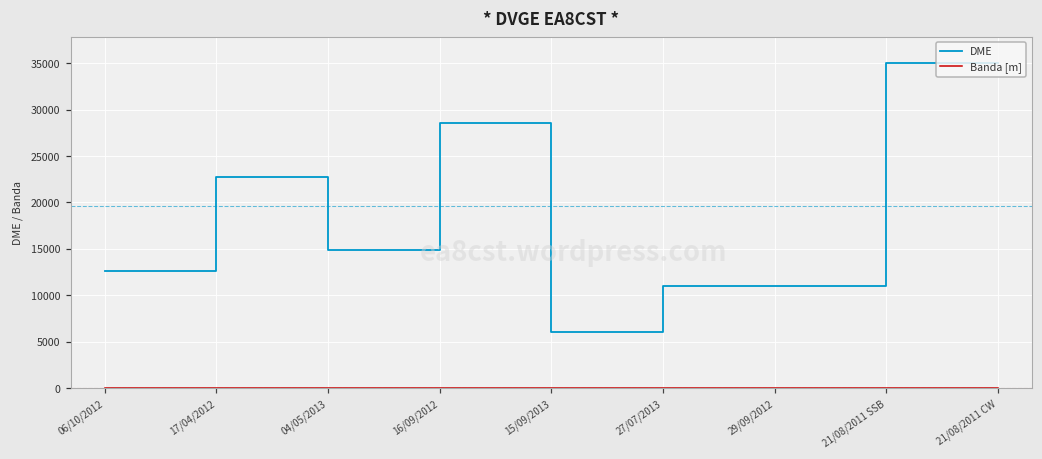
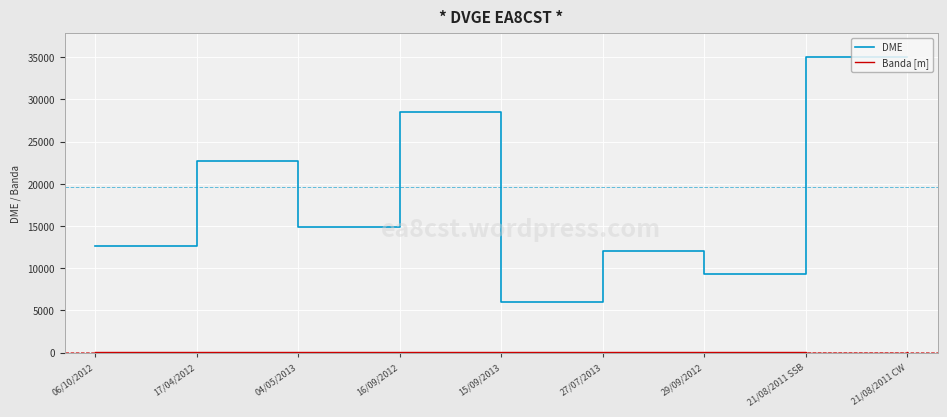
  {
    "DME": {
      "06/10/2012": 13000,
      "17/04/2012": 23000,
      "04/05/2013": 15000,
      "16/09/2012": 29000,
      "15/09/2013": 6000,
-     "27/07/2013": 11000,
-     "29/09/2012": 11000,
+     "27/07/2013": 12000,
+     "29/09/2012": 9000,
      "21/08/2011 SSB": 35000
    },
    "Banda [m]": {
      "06/10/2012": 0,
      "17/04/2012": 0,
      "04/05/2013": 0,
      "16/09/2012": 0,
      "15/09/2013": 0,
      "27/07/2013": 0,
      "29/09/2012": 0,
      "21/08/2011 SSB": 0,
      "21/08/2011 CW": 0
    }
  }
